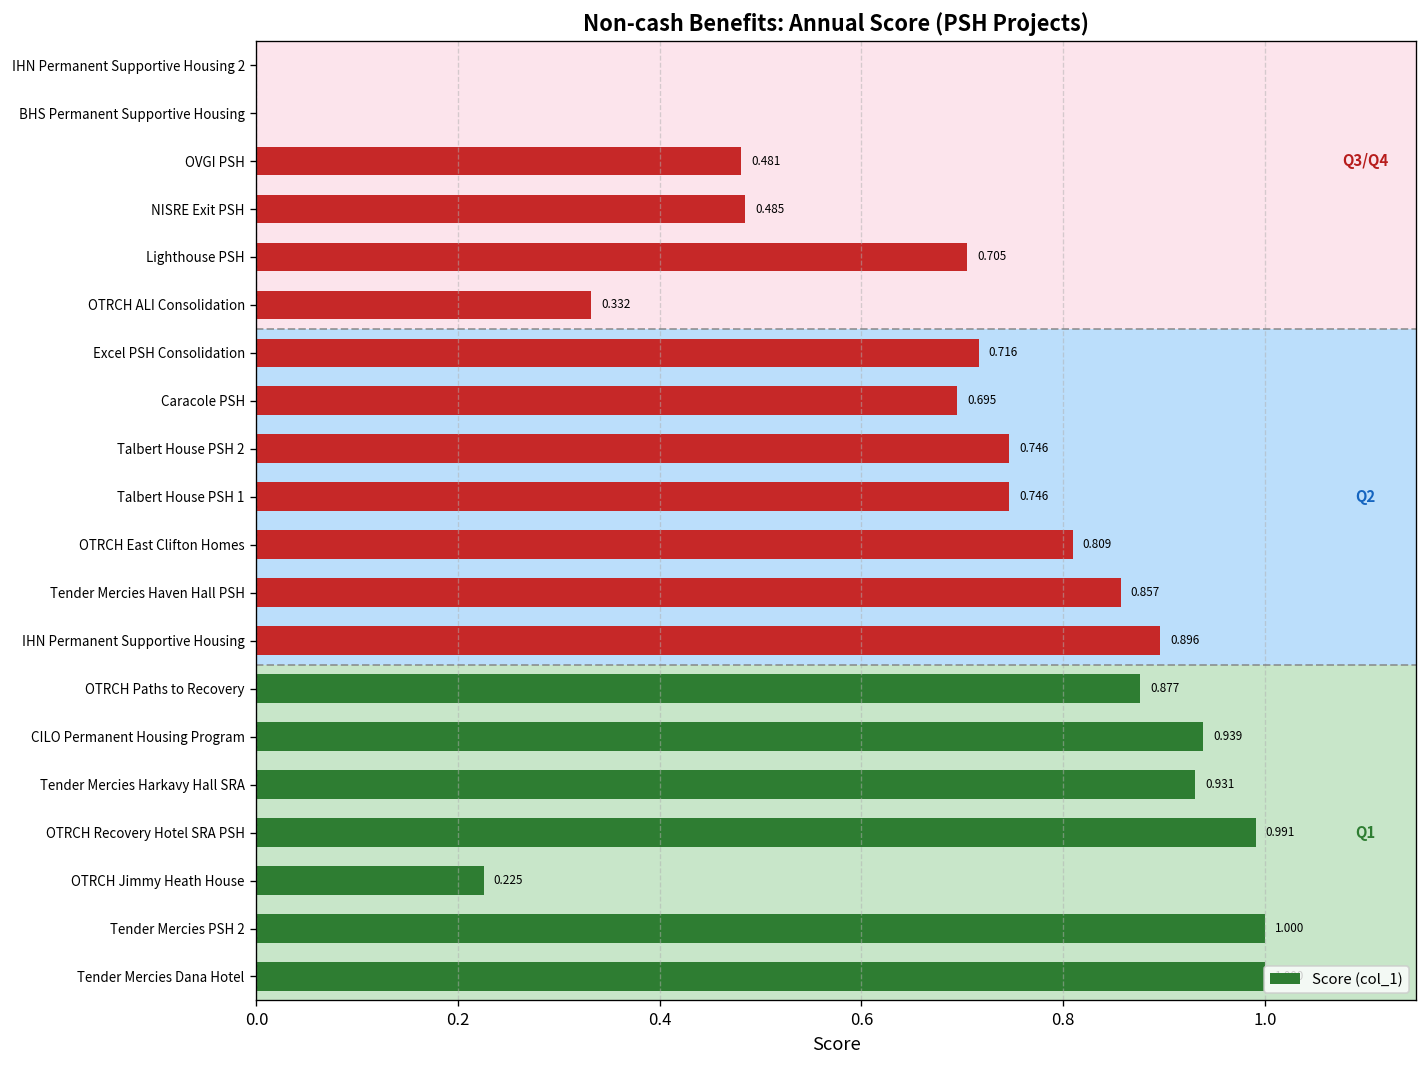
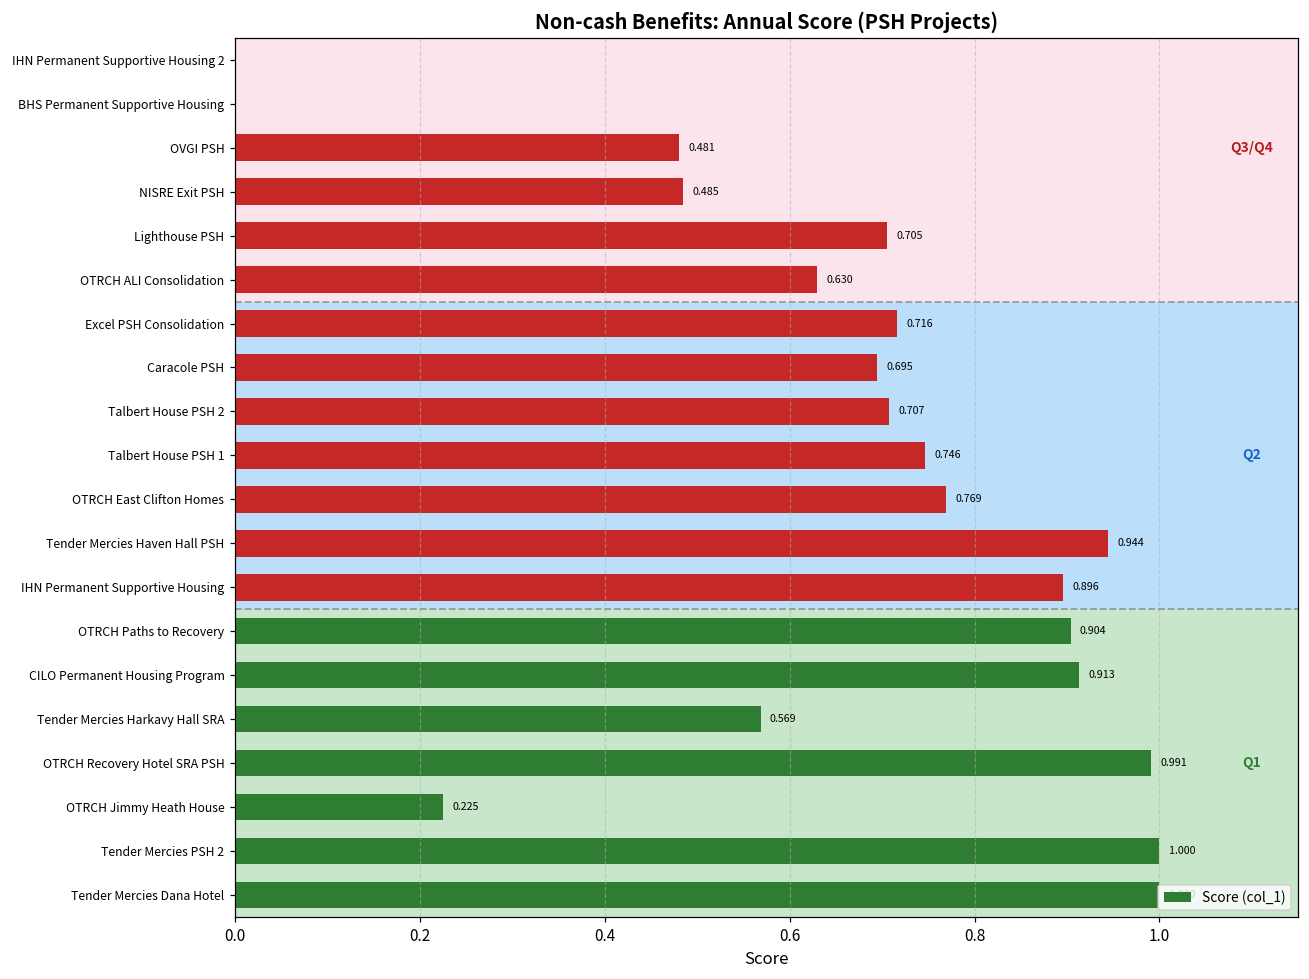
  {
    "OVGI PSH": 0.481,
    "NISRE Exit PSH": 0.485,
    "Lighthouse PSH": 0.705,
-   "OTRCH ALI Consolidation": 0.332,
+   "OTRCH ALI Consolidation": 0.630,
    "Excel PSH Consolidation": 0.716,
    "Caracole PSH": 0.695,
-   "Talbert House PSH 2": 0.746,
+   "Talbert House PSH 2": 0.707,
    "Talbert House PSH 1": 0.746,
-   "OTRCH East Clifton Homes": 0.809,
-   "Tender Mercies Haven Hall PSH": 0.857,
+   "OTRCH East Clifton Homes": 0.769,
+   "Tender Mercies Haven Hall PSH": 0.944,
    "IHN Permanent Supportive Housing": 0.896,
-   "OTRCH Paths to Recovery": 0.877,
-   "CILO Permanent Housing Program": 0.939,
-   "Tender Mercies Harkavy Hall SRA": 0.931,
+   "OTRCH Paths to Recovery": 0.904,
+   "CILO Permanent Housing Program": 0.913,
+   "Tender Mercies Harkavy Hall SRA": 0.569,
    "OTRCH Recovery Hotel SRA PSH": 0.991,
    "OTRCH Jimmy Heath House": 0.225,
    "Tender Mercies PSH 2": 1.000
  }
